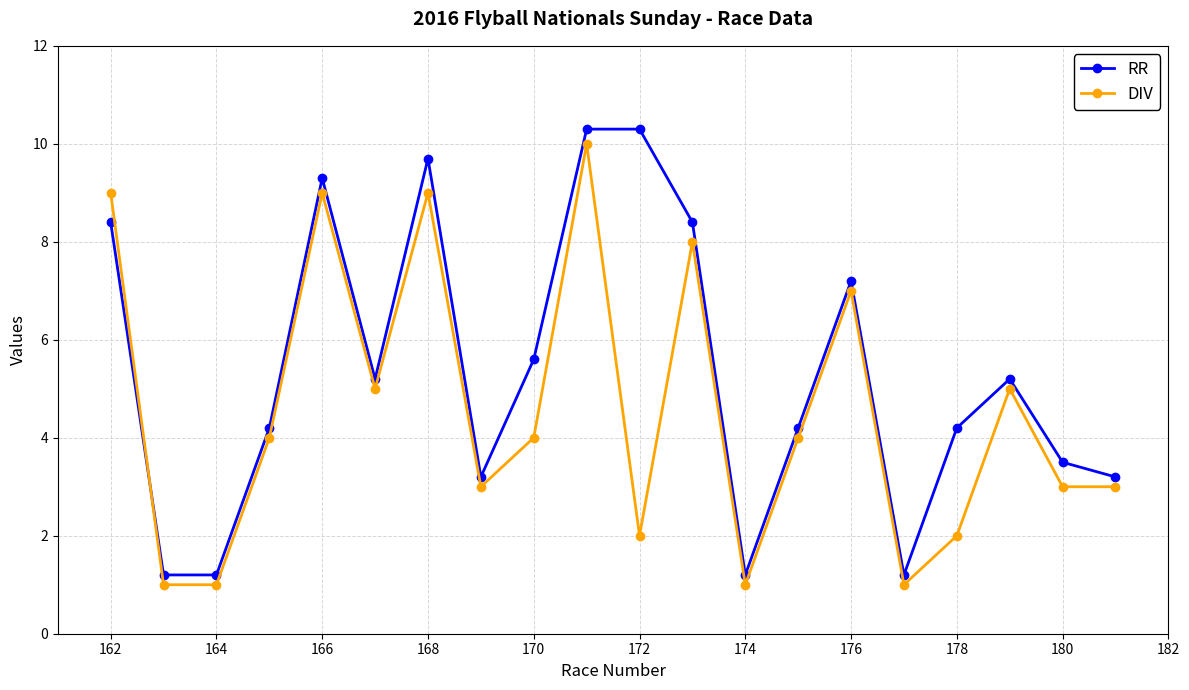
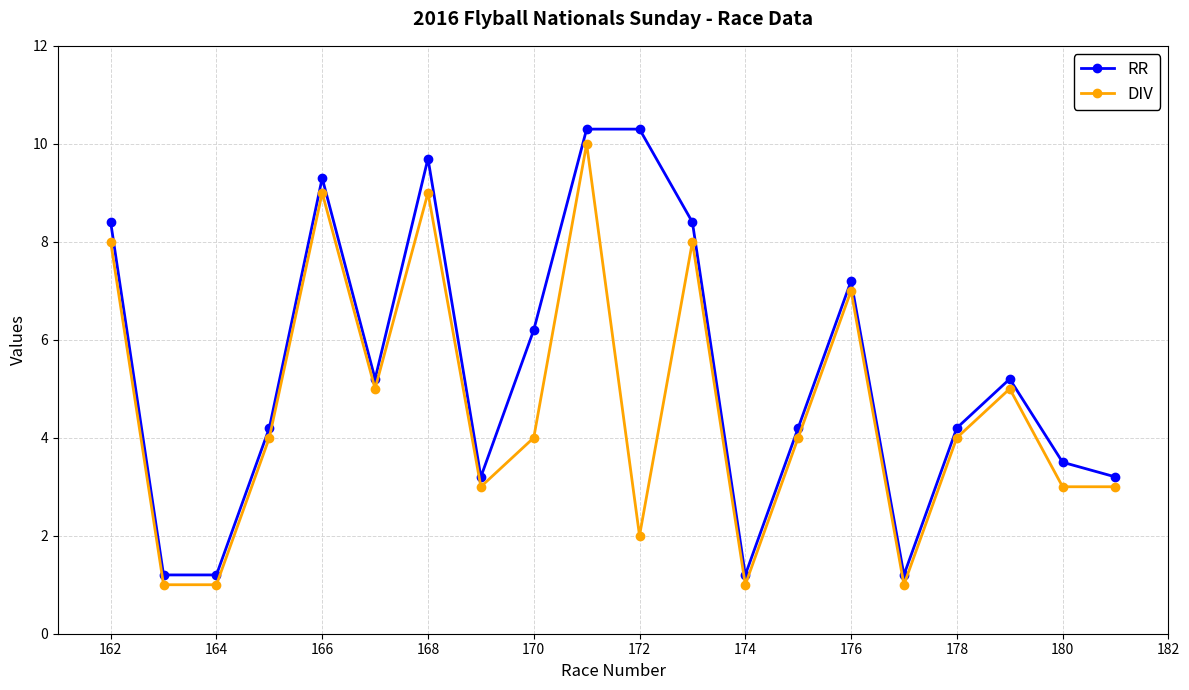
  {
    "RR": {
      "162": 8.4,
      "164": 1.2,
      "166": 9.3,
      "168": 9.7,
-     "170": 5.6,
+     "170": 6.2,
      "172": 10.3,
      "174": 1.2,
      "176": 7.2,
      "178": 4.2,
      "180": 3.5
    },
    "DIV": {
-     "162": 9,
+     "162": 8,
      "164": 1,
      "166": 9,
      "168": 9,
      "170": 4,
      "172": 2,
      "174": 1,
      "176": 7,
-     "178": 2,
+     "178": 4,
      "180": 3
    }
  }
